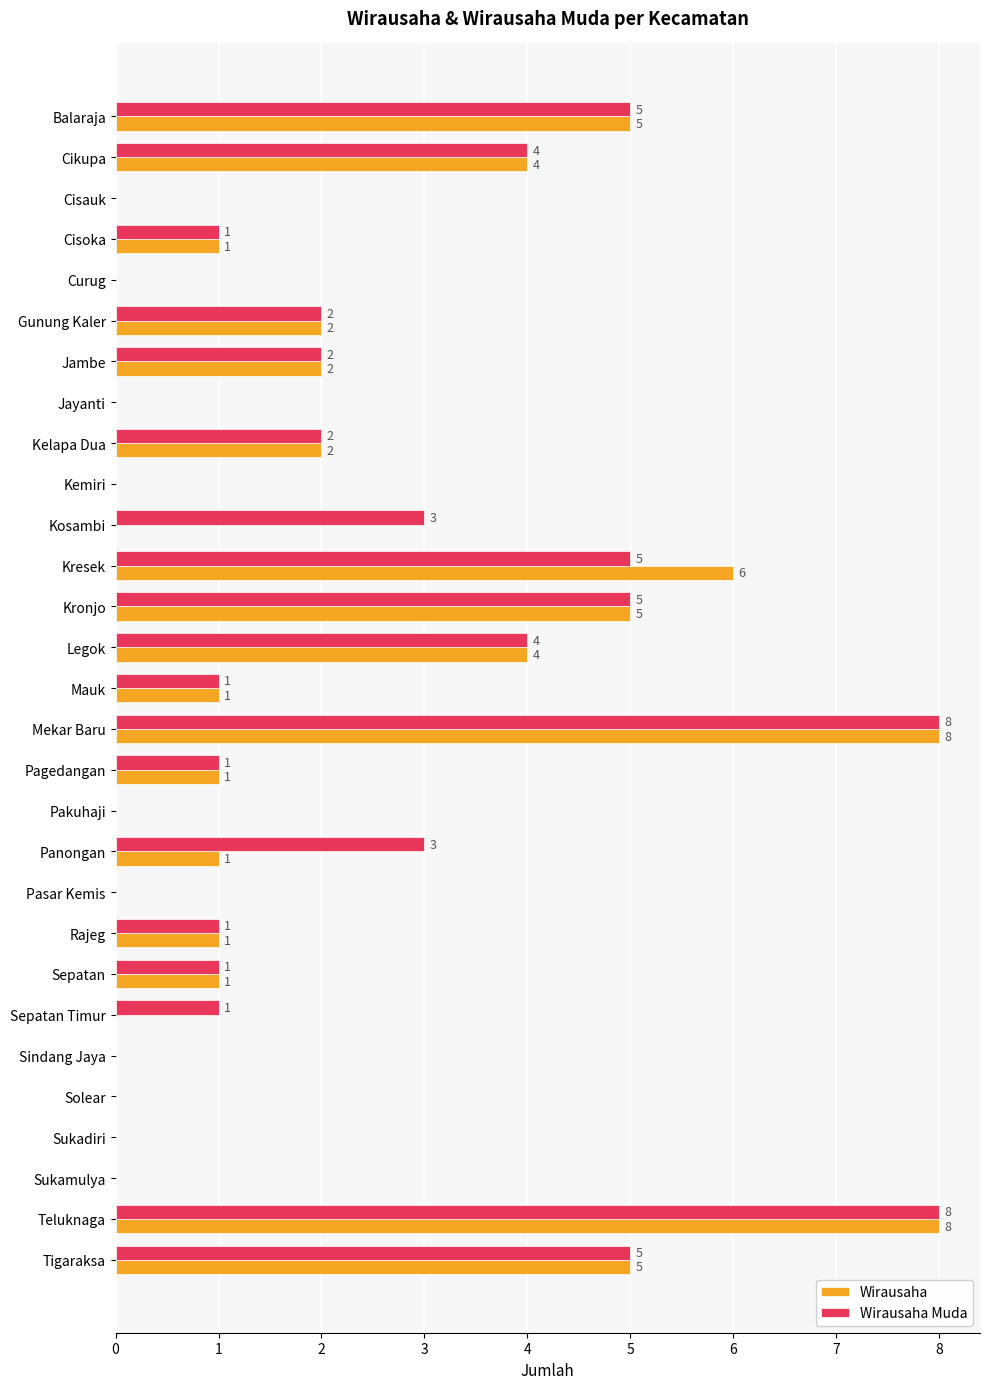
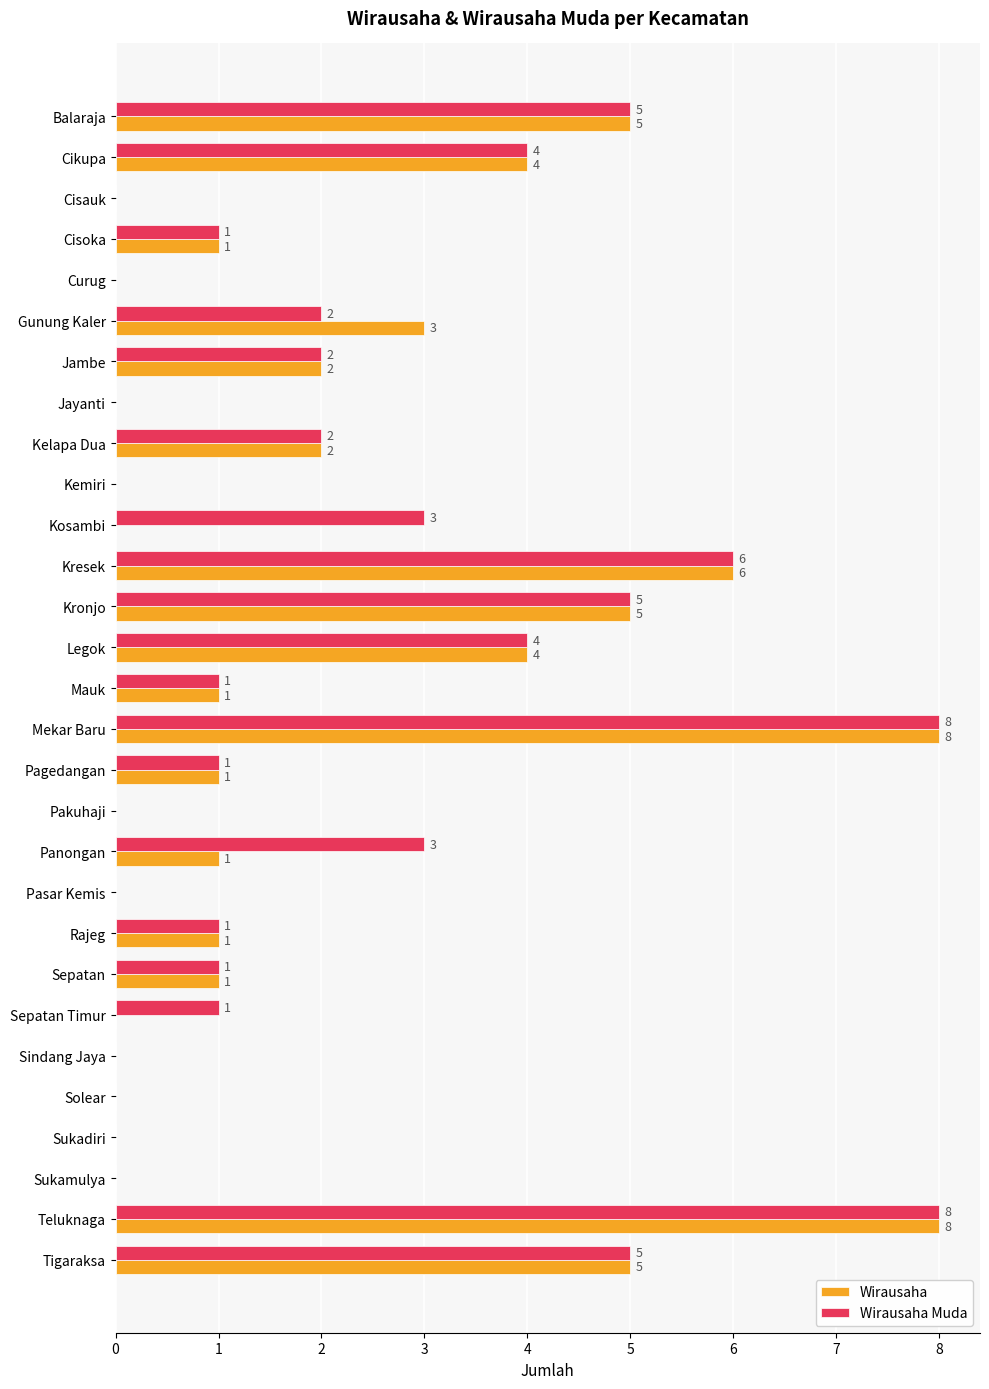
  {
    "Wirausaha": {
      "Balaraja": 5,
      "Cikupa": 4,
      "Cisoka": 1,
-     "Gunung Kaler": 2,
+     "Gunung Kaler": 3,
      "Jambe": 2,
      "Kelapa Dua": 2,
      "Kresek": 6,
      "Kronjo": 5,
      "Legok": 4,
      "Mauk": 1,
      "Mekar Baru": 8,
      "Pagedangan": 1,
      "Panongan": 1,
      "Rajeg": 1,
      "Sepatan": 1,
      "Teluknaga": 8,
      "Tigaraksa": 5
    },
    "Wirausaha Muda": {
      "Balaraja": 5,
      "Cikupa": 4,
      "Cisoka": 1,
      "Gunung Kaler": 2,
      "Jambe": 2,
      "Kelapa Dua": 2,
      "Kosambi": 3,
-     "Kresek": 5,
+     "Kresek": 6,
      "Kronjo": 5,
      "Legok": 4,
      "Mauk": 1,
      "Mekar Baru": 8,
      "Pagedangan": 1,
      "Panongan": 3,
      "Rajeg": 1,
      "Sepatan": 1,
      "Sepatan Timur": 1,
      "Teluknaga": 8,
      "Tigaraksa": 5
    }
  }
